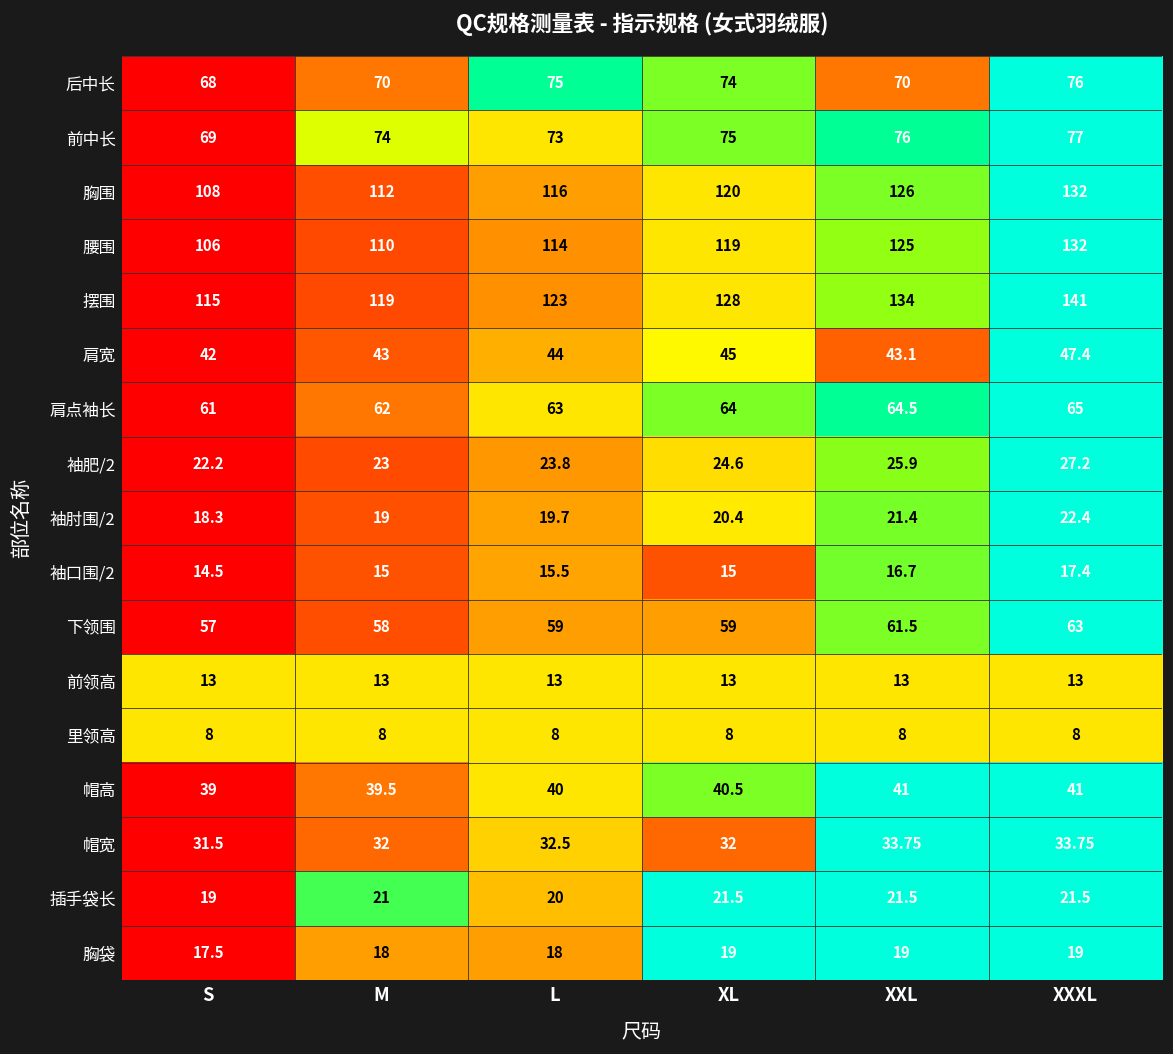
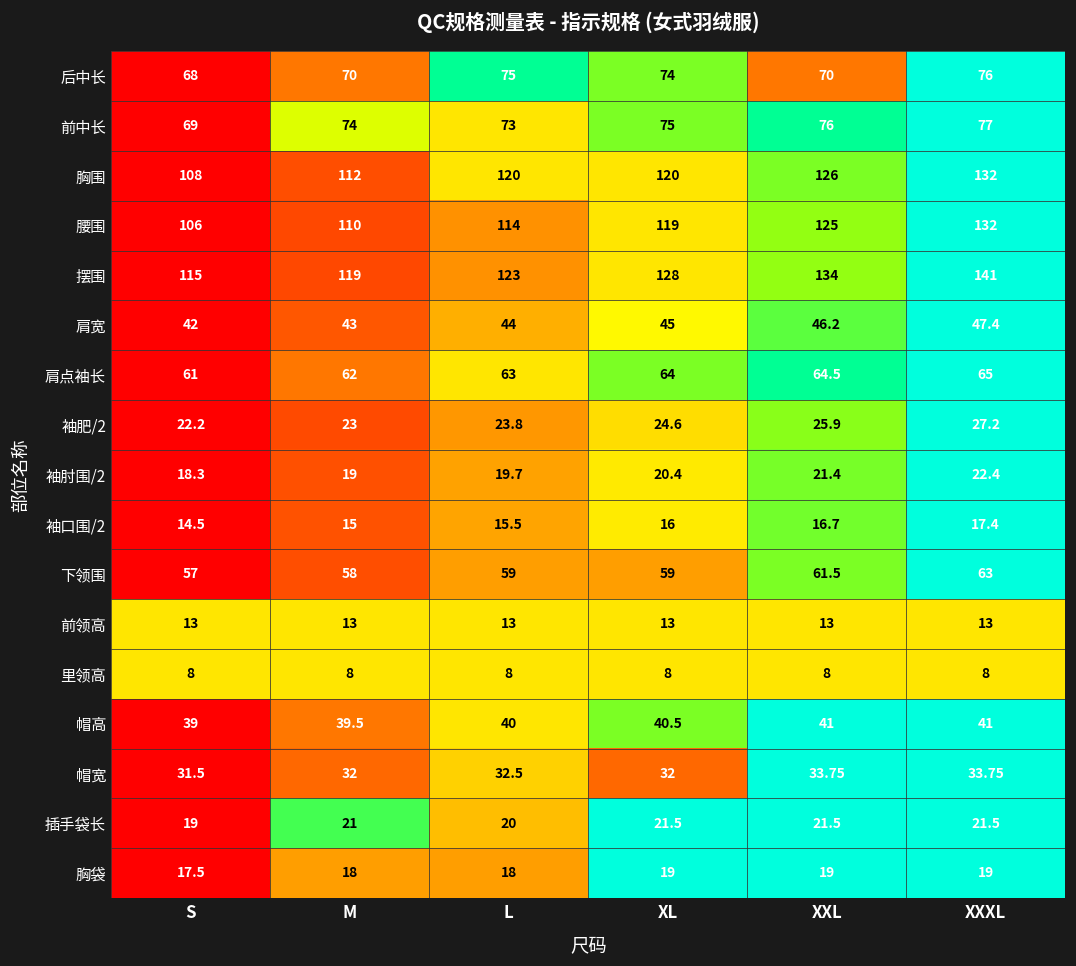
  {
    "后中长": {
      "S": 68,
      "M": 70,
      "L": 75,
      "XL": 74,
      "XXL": 70,
      "XXXL": 76
    },
    "前中长": {
      "S": 69,
      "M": 74,
      "L": 73,
      "XL": 75,
      "XXL": 76,
      "XXXL": 77
    },
    "胸围": {
      "S": 108,
      "M": 112,
-     "L": 116,
+     "L": 120,
      "XL": 120,
      "XXL": 126,
      "XXXL": 132
    },
    "腰围": {
      "S": 106,
      "M": 110,
      "L": 114,
      "XL": 119,
      "XXL": 125,
      "XXXL": 132
    },
    "摆围": {
      "S": 115,
      "M": 119,
      "L": 123,
      "XL": 128,
      "XXL": 134,
      "XXXL": 141
    },
    "肩宽": {
      "S": 42,
      "M": 43,
      "L": 44,
      "XL": 45,
-     "XXL": 43.1,
+     "XXL": 46.2,
      "XXXL": 47.4
    },
    "肩点袖长": {
      "S": 61,
      "M": 62,
      "L": 63,
      "XL": 64,
      "XXL": 64.5,
      "XXXL": 65
    },
    "袖肥/2": {
      "S": 22.2,
      "M": 23,
      "L": 23.8,
      "XL": 24.6,
      "XXL": 25.9,
      "XXXL": 27.2
    },
    "袖肘围/2": {
      "S": 18.3,
      "M": 19,
      "L": 19.7,
      "XL": 20.4,
      "XXL": 21.4,
      "XXXL": 22.4
    },
    "袖口围/2": {
      "S": 14.5,
      "M": 15,
      "L": 15.5,
-     "XL": 15,
+     "XL": 16,
      "XXL": 16.7,
      "XXXL": 17.4
    },
    "下领围": {
      "S": 57,
      "M": 58,
      "L": 59,
      "XL": 59,
      "XXL": 61.5,
      "XXXL": 63
    },
    "前领高": {
      "S": 13,
      "M": 13,
      "L": 13,
      "XL": 13,
      "XXL": 13,
      "XXXL": 13
    },
    "里领高": {
      "S": 8,
      "M": 8,
      "L": 8,
      "XL": 8,
      "XXL": 8,
      "XXXL": 8
    },
    "帽高": {
      "S": 39,
      "M": 39.5,
      "L": 40,
      "XL": 40.5,
      "XXL": 41,
      "XXXL": 41
    },
    "帽宽": {
      "S": 31.5,
      "M": 32,
      "L": 32.5,
      "XL": 32,
      "XXL": 33.75,
      "XXXL": 33.75
    },
    "插手袋长": {
      "S": 19,
      "M": 21,
      "L": 20,
      "XL": 21.5,
      "XXL": 21.5,
      "XXXL": 21.5
    },
    "胸袋": {
      "S": 17.5,
      "M": 18,
      "L": 18,
      "XL": 19,
      "XXL": 19,
      "XXXL": 19
    }
  }
